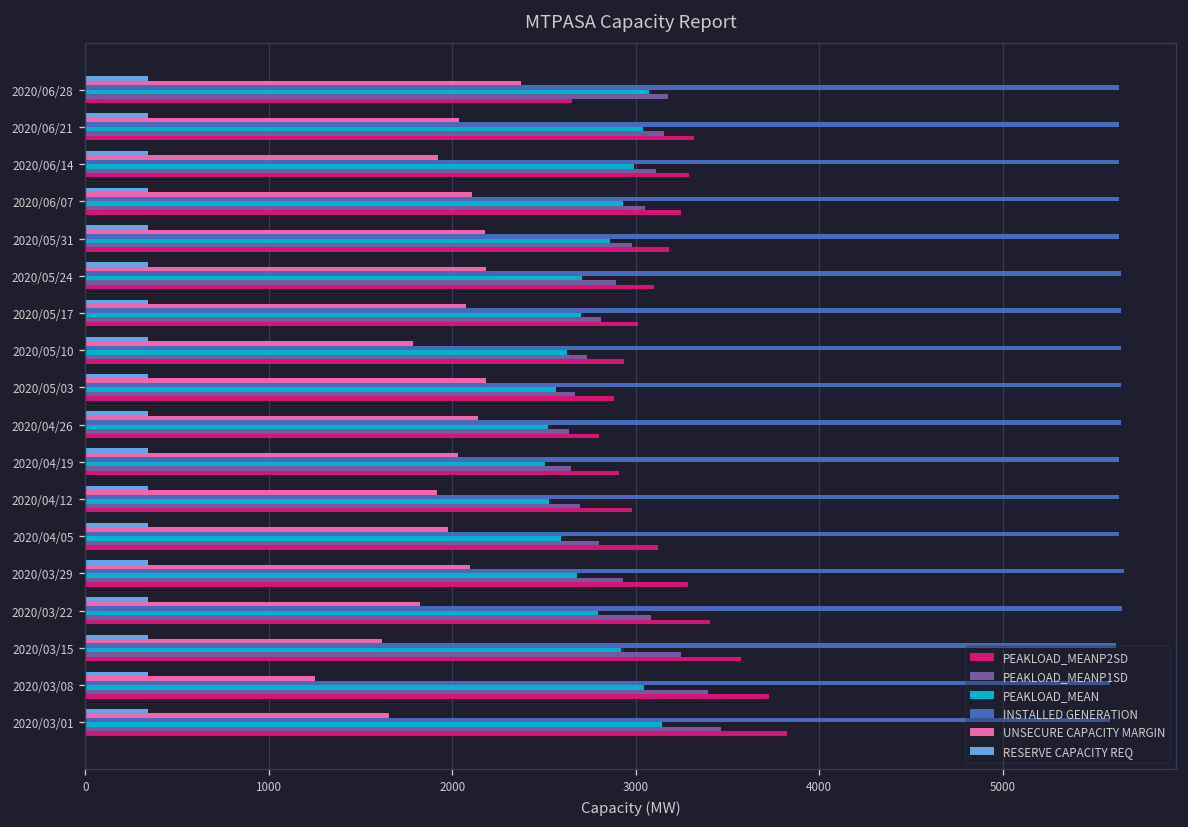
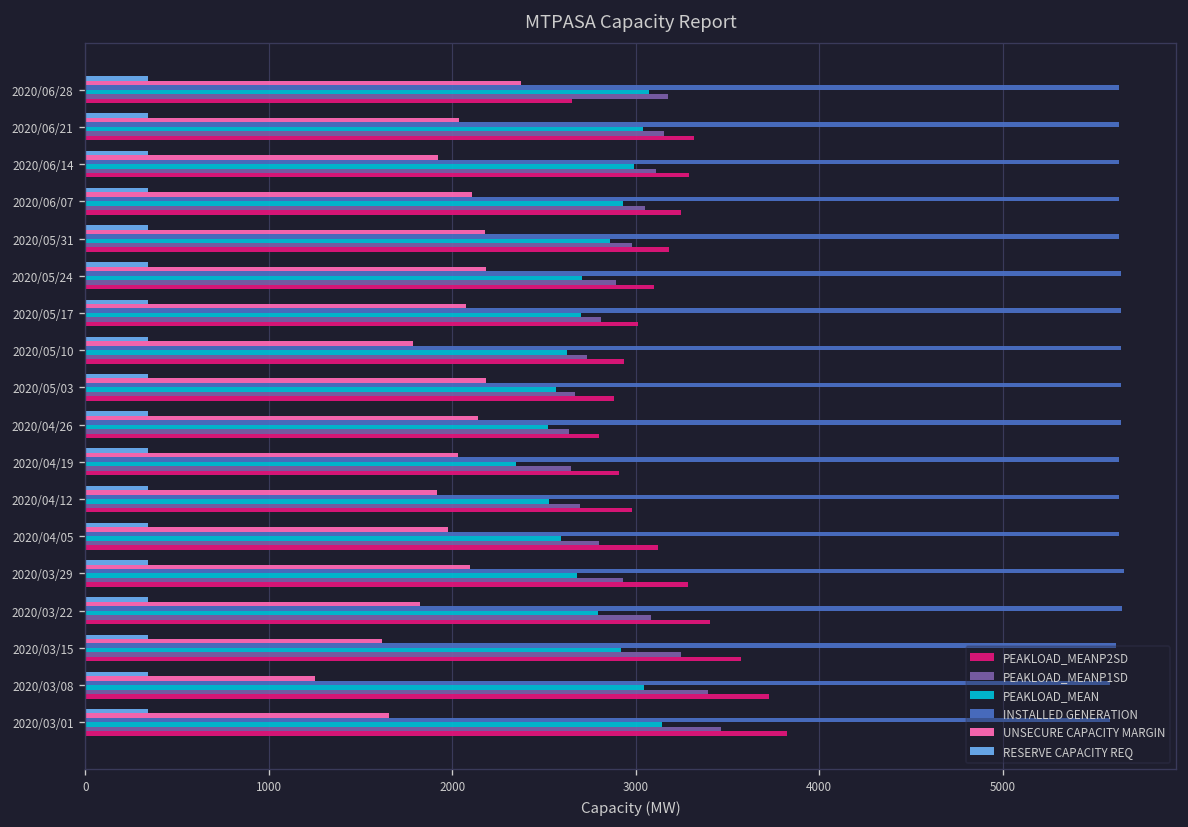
  {
    "PEAKLOAD_MEANP2SD": {
      "2020/06/28": 2660,
      "2020/06/21": 3320,
      "2020/06/14": 3290,
      "2020/06/07": 3250,
      "2020/05/31": 3180,
      "2020/05/24": 3100,
      "2020/05/17": 3010,
      "2020/05/10": 2940,
      "2020/05/03": 2880,
      "2020/04/26": 2800,
      "2020/04/19": 2910,
      "2020/04/12": 2980,
      "2020/04/05": 3120,
      "2020/03/29": 3280,
      "2020/03/22": 3410,
      "2020/03/15": 3580,
      "2020/03/08": 3720,
      "2020/03/01": 3830
    },
    "PEAKLOAD_MEAN": {
      "2020/06/28": 3070,
      "2020/06/21": 3040,
      "2020/06/14": 2990,
      "2020/06/07": 2930,
      "2020/05/31": 2860,
      "2020/05/24": 2710,
      "2020/05/17": 2700,
      "2020/05/10": 2630,
      "2020/05/03": 2570,
      "2020/04/26": 2520,
-     "2020/04/19": 2510,
+     "2020/04/19": 2350,
      "2020/04/12": 2530,
      "2020/04/05": 2590,
      "2020/03/29": 2680,
      "2020/03/22": 2790,
      "2020/03/15": 2920,
      "2020/03/08": 3040,
      "2020/03/01": 3140
    },
    "UNSECURE CAPACITY MARGIN": {
      "2020/06/28": 2370,
      "2020/06/21": 2040,
      "2020/06/14": 1920,
      "2020/06/07": 2110,
      "2020/05/31": 2180,
      "2020/05/24": 2180,
      "2020/05/17": 2070,
      "2020/05/10": 1790,
      "2020/05/03": 2190,
      "2020/04/26": 2140,
      "2020/04/19": 2030,
      "2020/04/12": 1920,
      "2020/04/05": 1980,
      "2020/03/29": 2100,
      "2020/03/22": 1820,
      "2020/03/15": 1620,
      "2020/03/08": 1250,
      "2020/03/01": 1650
    },
    "RESERVE CAPACITY REQ": {
      "2020/06/28": 340,
      "2020/06/21": 340,
      "2020/06/14": 340,
      "2020/06/07": 340,
      "2020/05/31": 340,
      "2020/05/24": 340,
      "2020/05/17": 340,
      "2020/05/10": 340,
      "2020/05/03": 340,
      "2020/04/26": 340,
      "2020/04/19": 340,
      "2020/04/12": 340,
      "2020/04/05": 340,
      "2020/03/29": 340,
      "2020/03/22": 340,
      "2020/03/15": 340,
      "2020/03/08": 340,
      "2020/03/01": 340
    }
  }
